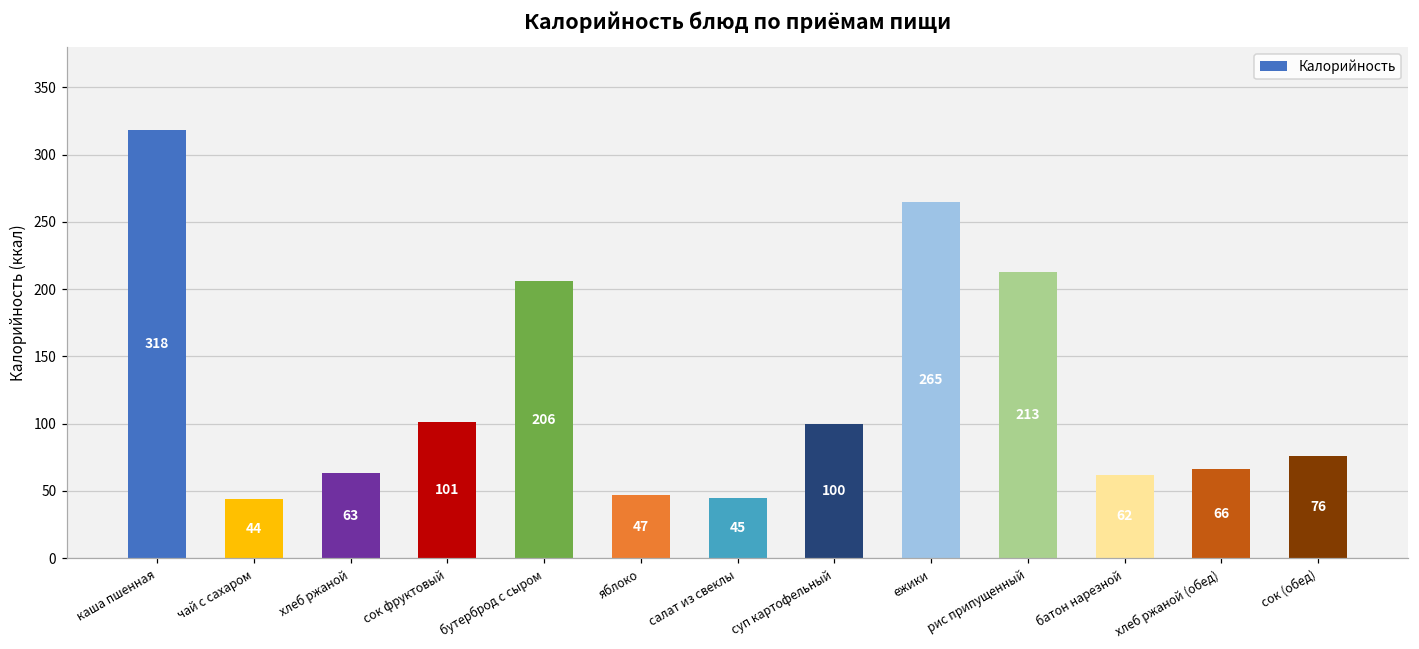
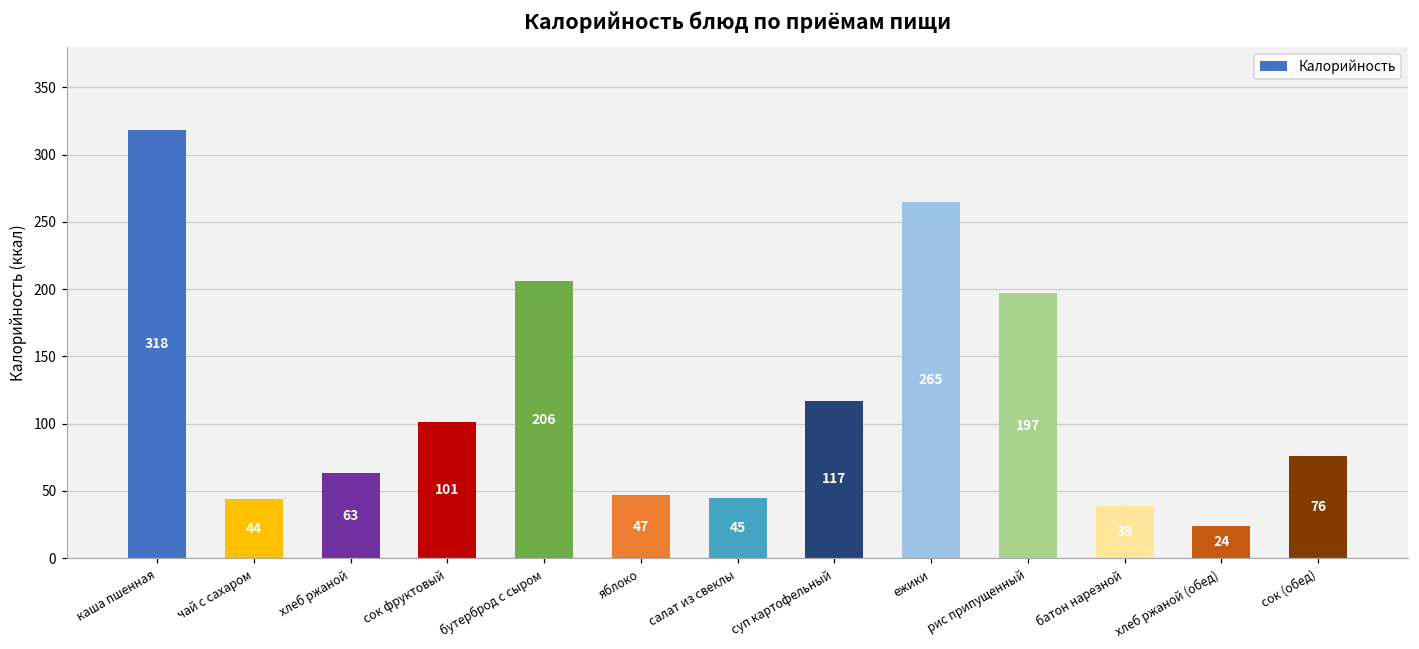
  {
    "каша пшенная": 318,
    "чай с сахаром": 44,
    "хлеб ржаной": 63,
    "сок фруктовый": 101,
    "бутерброд с сыром": 206,
    "яблоко": 47,
    "салат из свеклы": 45,
-   "суп картофельный": 100,
+   "суп картофельный": 117,
    "ежики": 265,
-   "рис припущенный": 213,
-   "батон нарезной": 62,
-   "хлеб ржаной (обед)": 66,
+   "рис припущенный": 197,
+   "батон нарезной": 39,
+   "хлеб ржаной (обед)": 24,
    "сок (обед)": 76
  }
